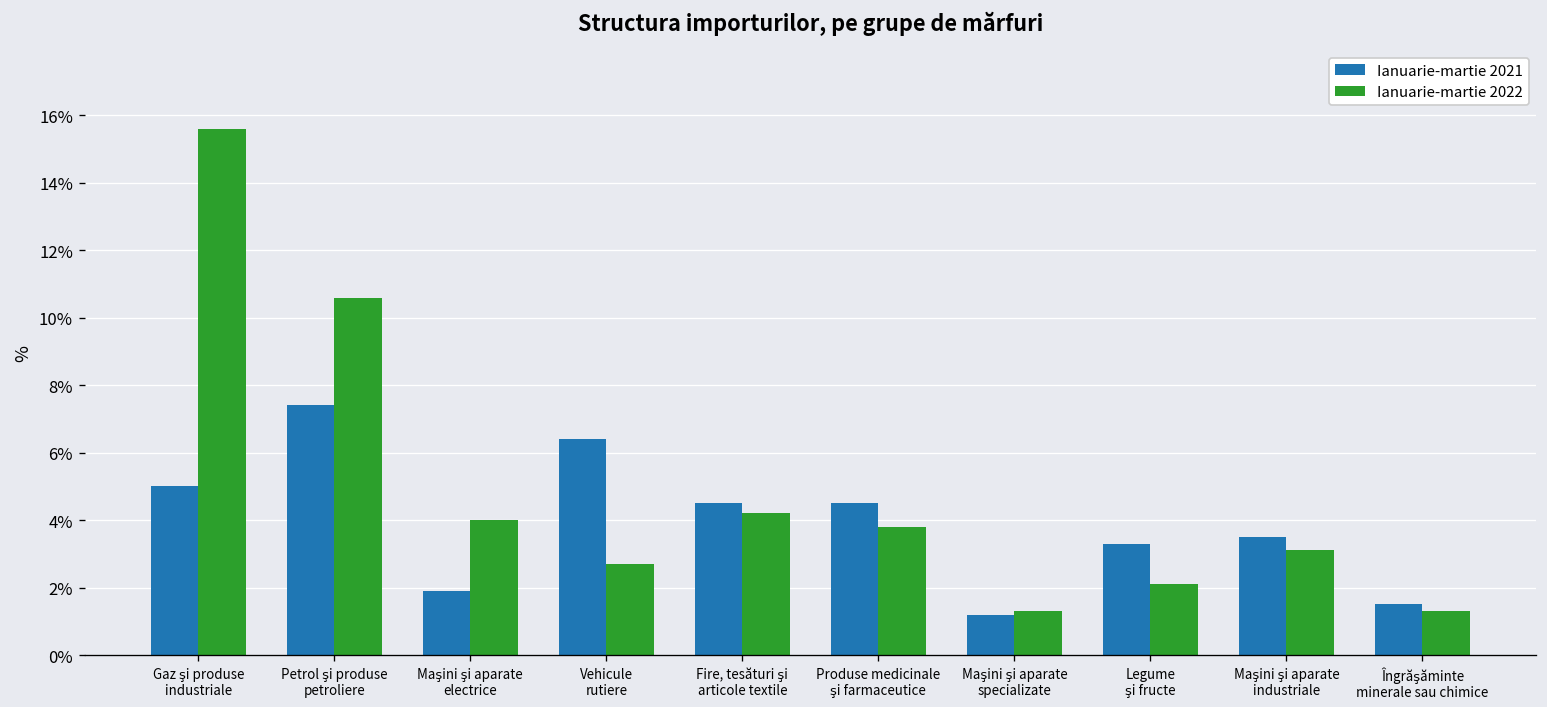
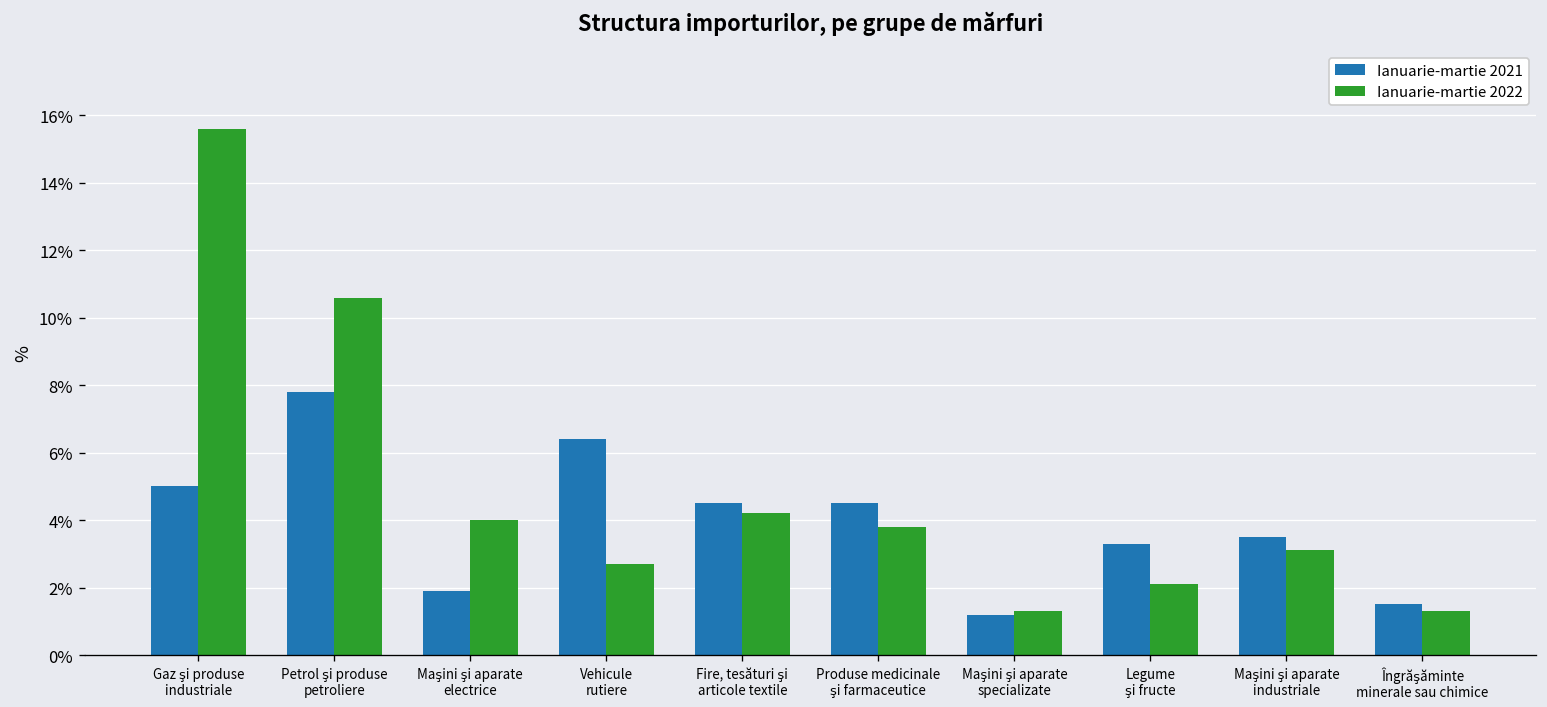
  {
    "Ianuarie-martie 2021": {
      "Gaz şi produse industriale": "5.0%",
-     "Petrol şi produse petroliere": "7.4%",
+     "Petrol şi produse petroliere": "7.8%",
      "Maşini şi aparate electrice": "1.9%",
      "Vehicule rutiere": "6.4%",
      "Fire, tesături şi articole textile": "4.5%",
      "Produse medicinale şi farmaceutice": "4.5%",
      "Maşini şi aparate specializate": "1.2%",
      "Legume şi fructe": "3.3%",
      "Maşini şi aparate industriale": "3.5%",
      "Îngrăşăminte minerale sau chimice": "1.5%"
    },
    "Ianuarie-martie 2022": {
      "Gaz şi produse industriale": "15.6%",
      "Petrol şi produse petroliere": "10.6%",
      "Maşini şi aparate electrice": "4.0%",
      "Vehicule rutiere": "2.7%",
      "Fire, tesături şi articole textile": "4.2%",
      "Produse medicinale şi farmaceutice": "3.8%",
      "Maşini şi aparate specializate": "1.3%",
      "Legume şi fructe": "2.1%",
      "Maşini şi aparate industriale": "3.1%",
      "Îngrăşăminte minerale sau chimice": "1.3%"
    }
  }
